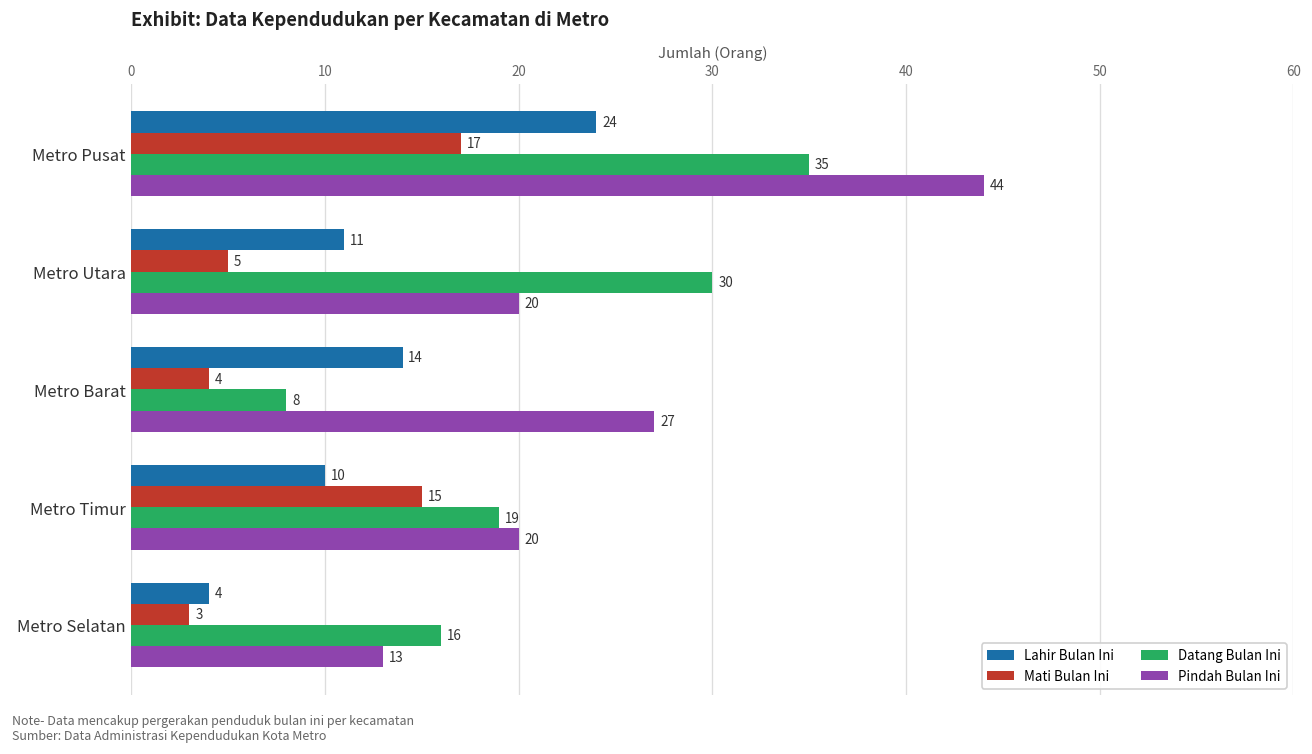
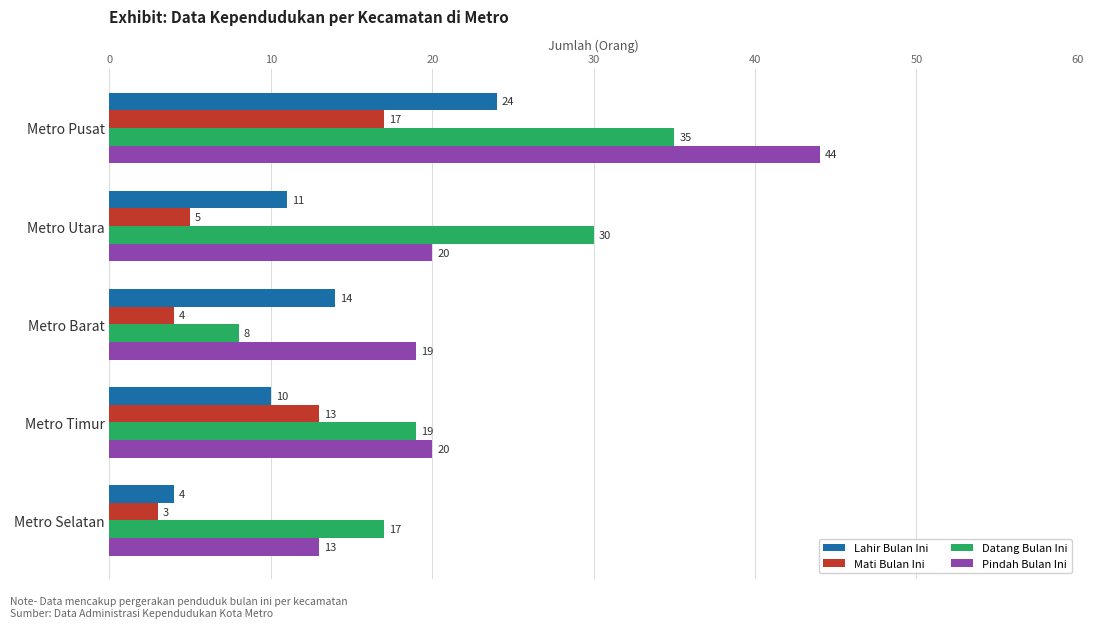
  {
    "Lahir Bulan Ini": {
      "Metro Pusat": 24,
      "Metro Utara": 11,
      "Metro Barat": 14,
      "Metro Timur": 10,
      "Metro Selatan": 4
    },
    "Mati Bulan Ini": {
      "Metro Pusat": 17,
      "Metro Utara": 5,
      "Metro Barat": 4,
-     "Metro Timur": 15,
+     "Metro Timur": 13,
      "Metro Selatan": 3
    },
    "Datang Bulan Ini": {
      "Metro Pusat": 35,
      "Metro Utara": 30,
      "Metro Barat": 8,
      "Metro Timur": 19,
-     "Metro Selatan": 16
+     "Metro Selatan": 17
    },
    "Pindah Bulan Ini": {
      "Metro Pusat": 44,
      "Metro Utara": 20,
-     "Metro Barat": 27,
+     "Metro Barat": 19,
      "Metro Timur": 20,
      "Metro Selatan": 13
    }
  }
